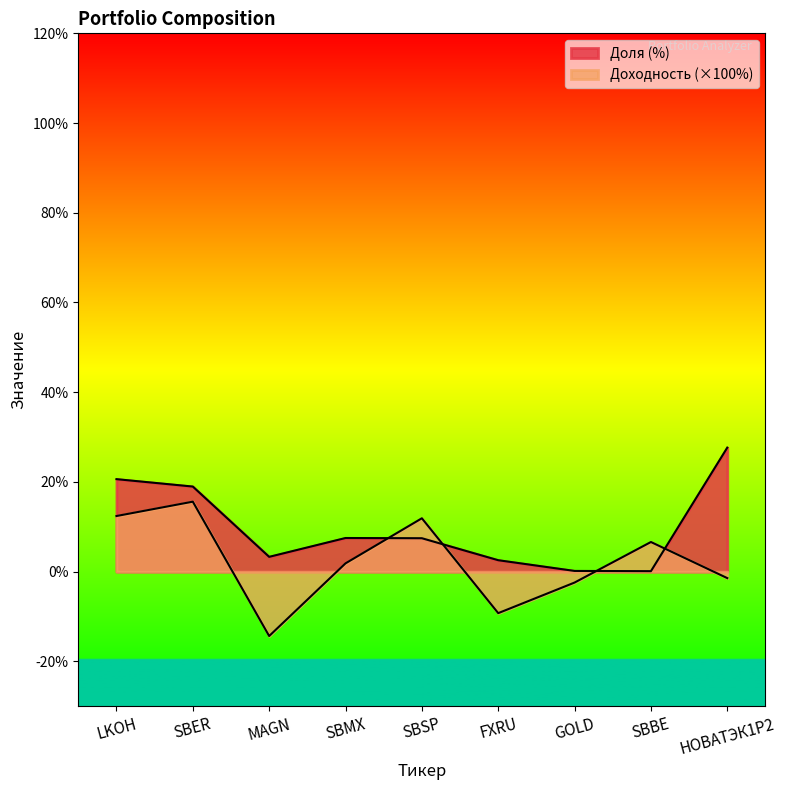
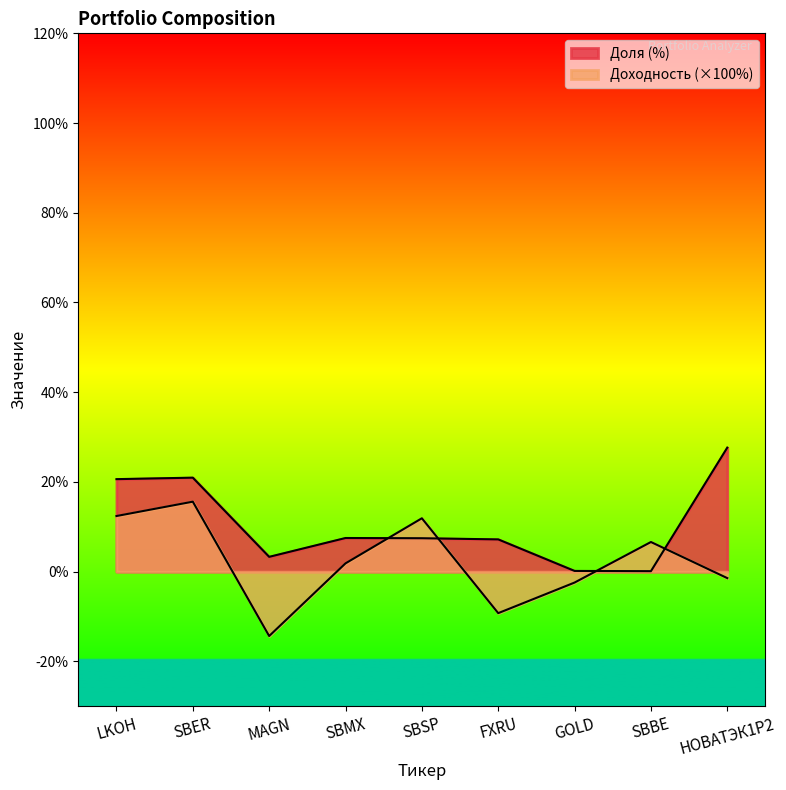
  {
    "Доля (%)": {
      "LKOH": "21%",
-     "SBER": "19%",
+     "SBER": "21%",
      "MAGN": "3%",
      "SBMX": "8%",
      "SBSP": "7%",
-     "FXRU": "3%",
+     "FXRU": "7%",
      "SBBE": "0%",
      "НОВАТЭК1Р2": "28%"
    }
  }
